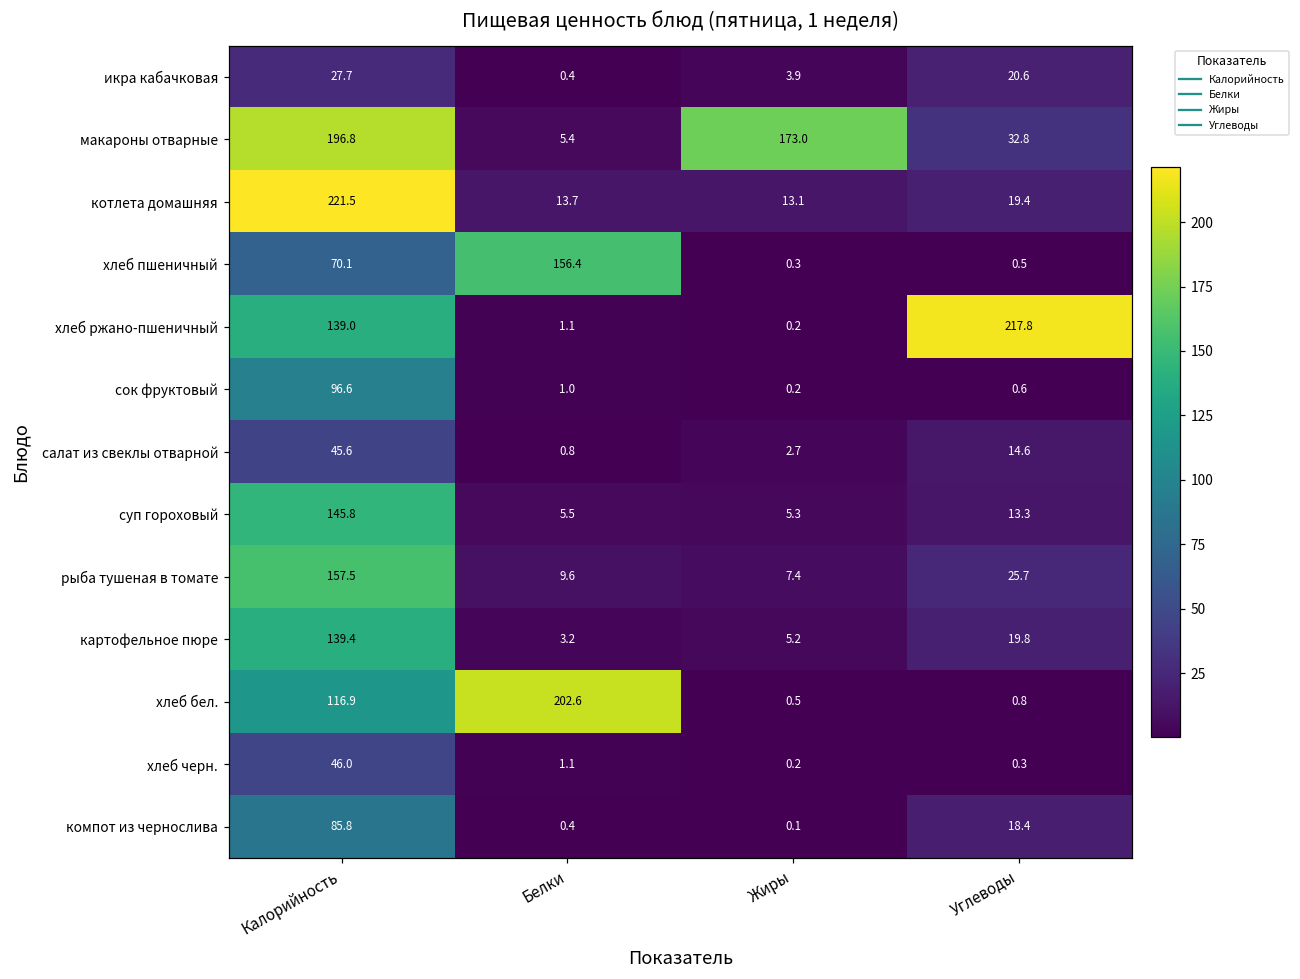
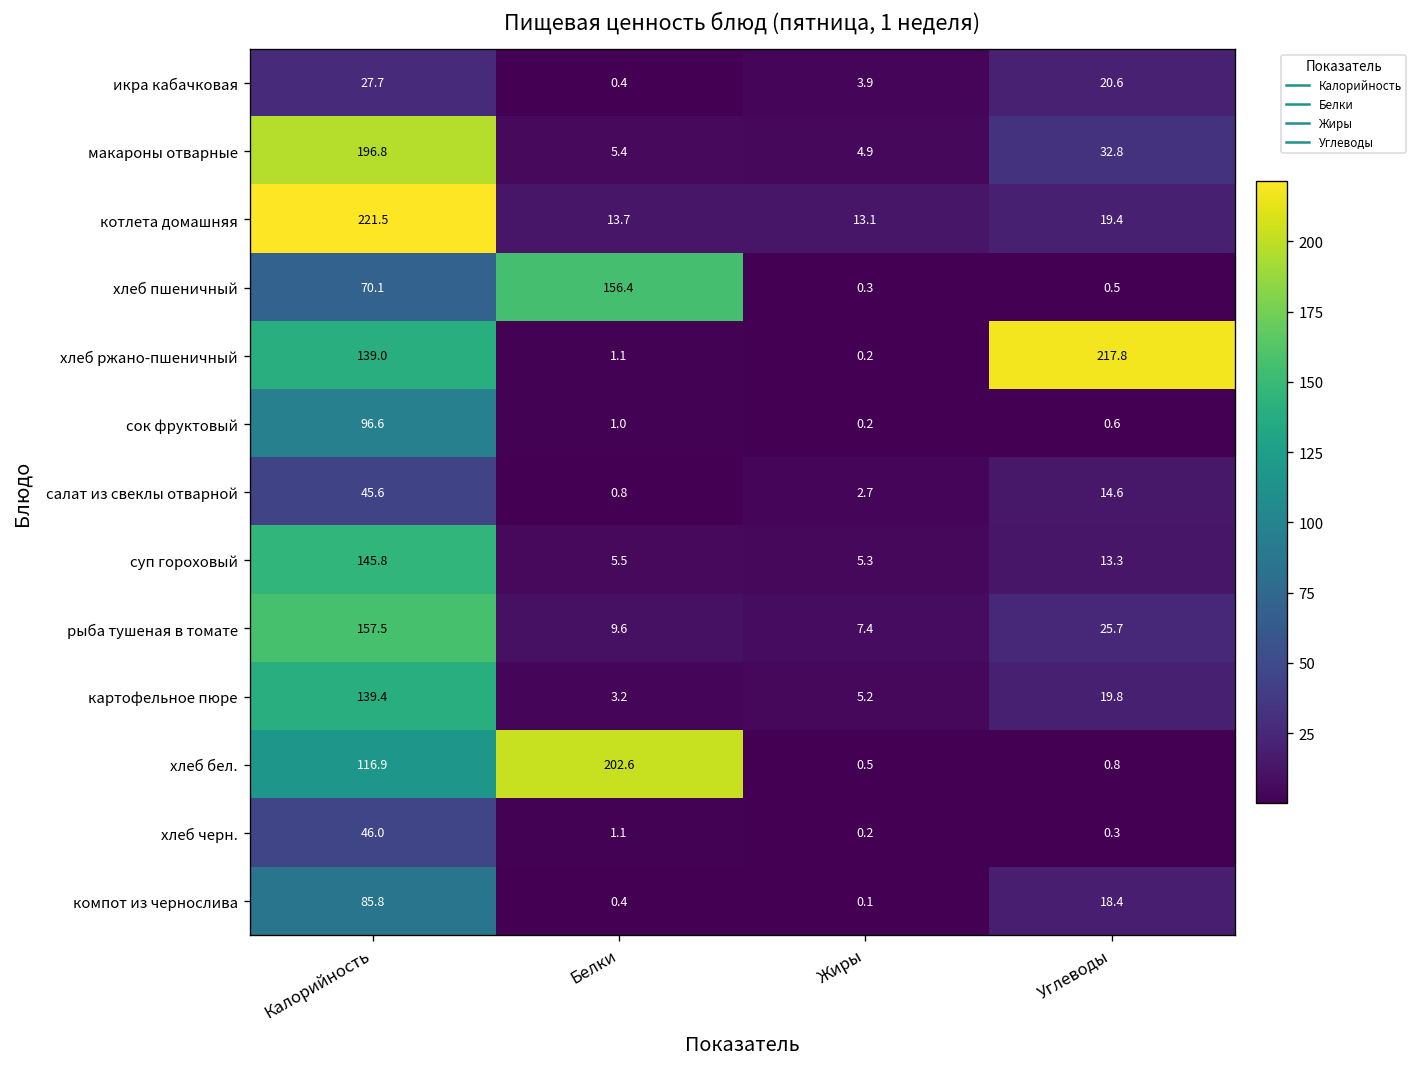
  {
    "икра кабачковая": {
      "Калорийность": 27.7,
      "Белки": 0.4,
      "Жиры": 3.9,
      "Углеводы": 20.6
    },
    "макароны отварные": {
      "Калорийность": 196.8,
      "Белки": 5.4,
-     "Жиры": 173.0,
+     "Жиры": 4.9,
      "Углеводы": 32.8
    },
    "котлета домашняя": {
      "Калорийность": 221.5,
      "Белки": 13.7,
      "Жиры": 13.1,
      "Углеводы": 19.4
    },
    "хлеб пшеничный": {
      "Калорийность": 70.1,
      "Белки": 156.4,
      "Жиры": 0.3,
      "Углеводы": 0.5
    },
    "хлеб ржано-пшеничный": {
      "Калорийность": 139.0,
      "Белки": 1.1,
      "Жиры": 0.2,
      "Углеводы": 217.8
    },
    "сок фруктовый": {
      "Калорийность": 96.6,
      "Белки": 1.0,
      "Жиры": 0.2,
      "Углеводы": 0.6
    },
    "салат из свеклы отварной": {
      "Калорийность": 45.6,
      "Белки": 0.8,
      "Жиры": 2.7,
      "Углеводы": 14.6
    },
    "суп гороховый": {
      "Калорийность": 145.8,
      "Белки": 5.5,
      "Жиры": 5.3,
      "Углеводы": 13.3
    },
    "рыба тушеная в томате": {
      "Калорийность": 157.5,
      "Белки": 9.6,
      "Жиры": 7.4,
      "Углеводы": 25.7
    },
    "картофельное пюре": {
      "Калорийность": 139.4,
      "Белки": 3.2,
      "Жиры": 5.2,
      "Углеводы": 19.8
    },
    "хлеб бел.": {
      "Калорийность": 116.9,
      "Белки": 202.6,
      "Жиры": 0.5,
      "Углеводы": 0.8
    },
    "хлеб черн.": {
      "Калорийность": 46.0,
      "Белки": 1.1,
      "Жиры": 0.2,
      "Углеводы": 0.3
    },
    "компот из чернослива": {
      "Калорийность": 85.8,
      "Белки": 0.4,
      "Жиры": 0.1,
      "Углеводы": 18.4
    }
  }
